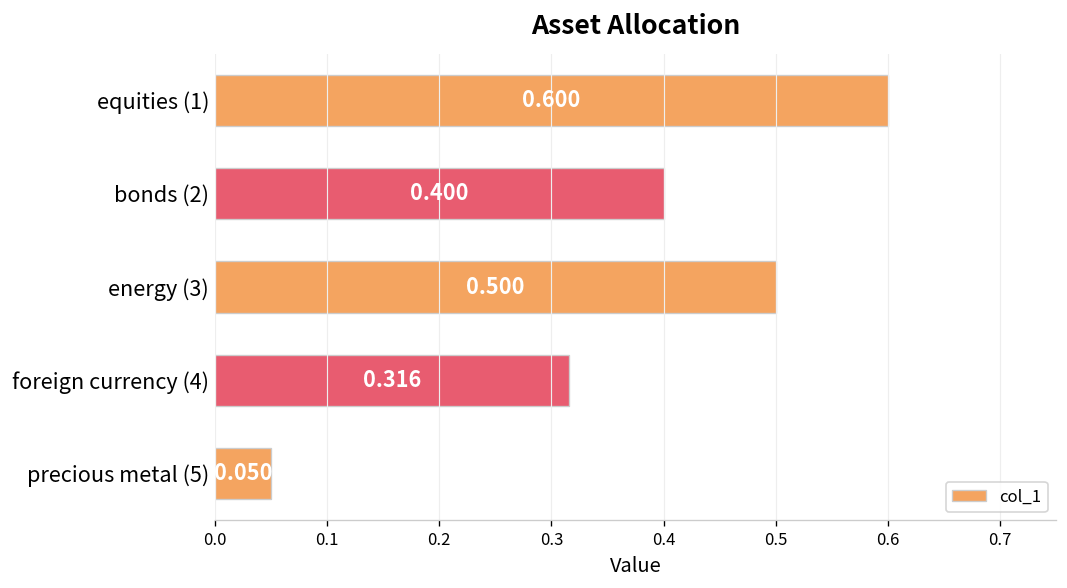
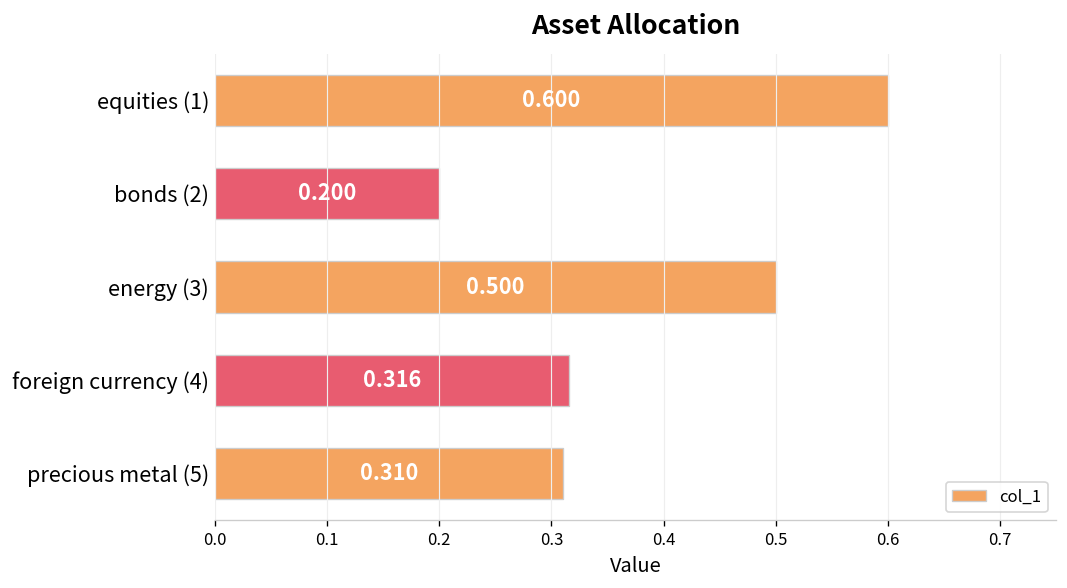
  {
    "equities (1)": 0.600,
-   "bonds (2)": 0.400,
+   "bonds (2)": 0.200,
    "energy (3)": 0.500,
    "foreign currency (4)": 0.316,
-   "precious metal (5)": 0.050
+   "precious metal (5)": 0.310
  }
